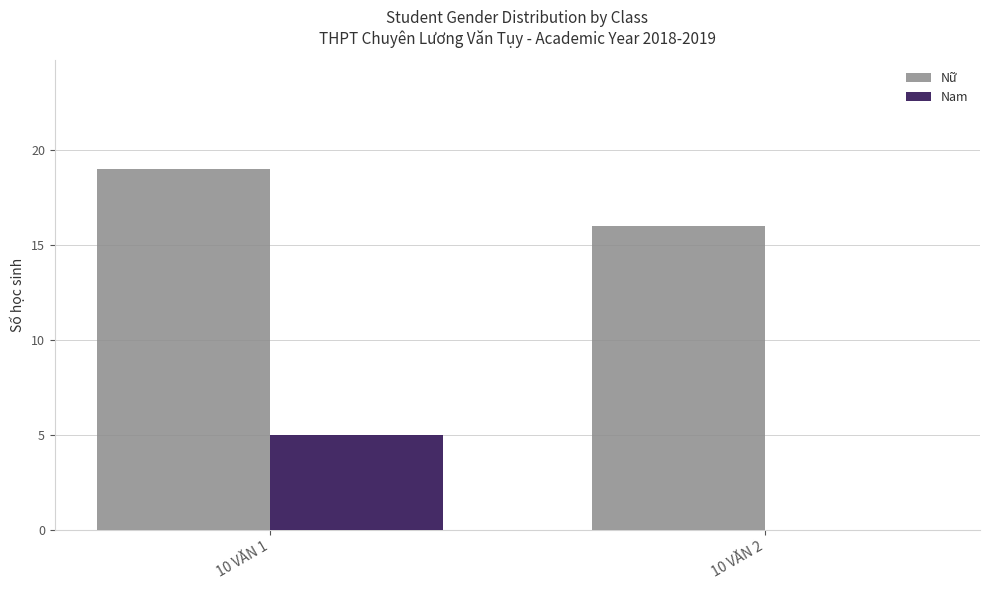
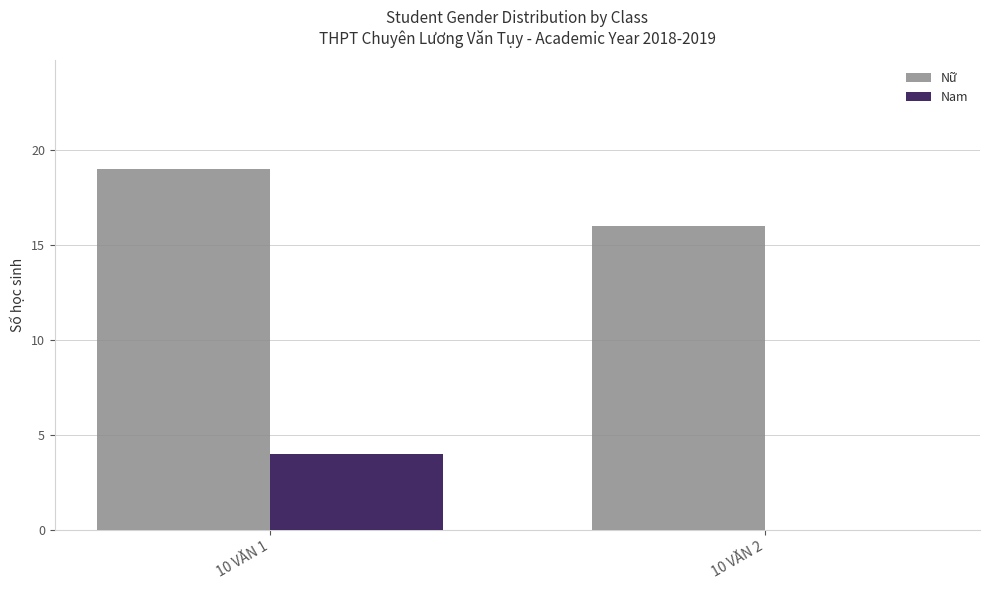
  {
    "Nữ": {
      "10 VĂN 1": 19,
      "10 VĂN 2": 16
    },
    "Nam": {
-     "10 VĂN 1": 5,
+     "10 VĂN 1": 4,
      "10 VĂN 2": 0
    }
  }
